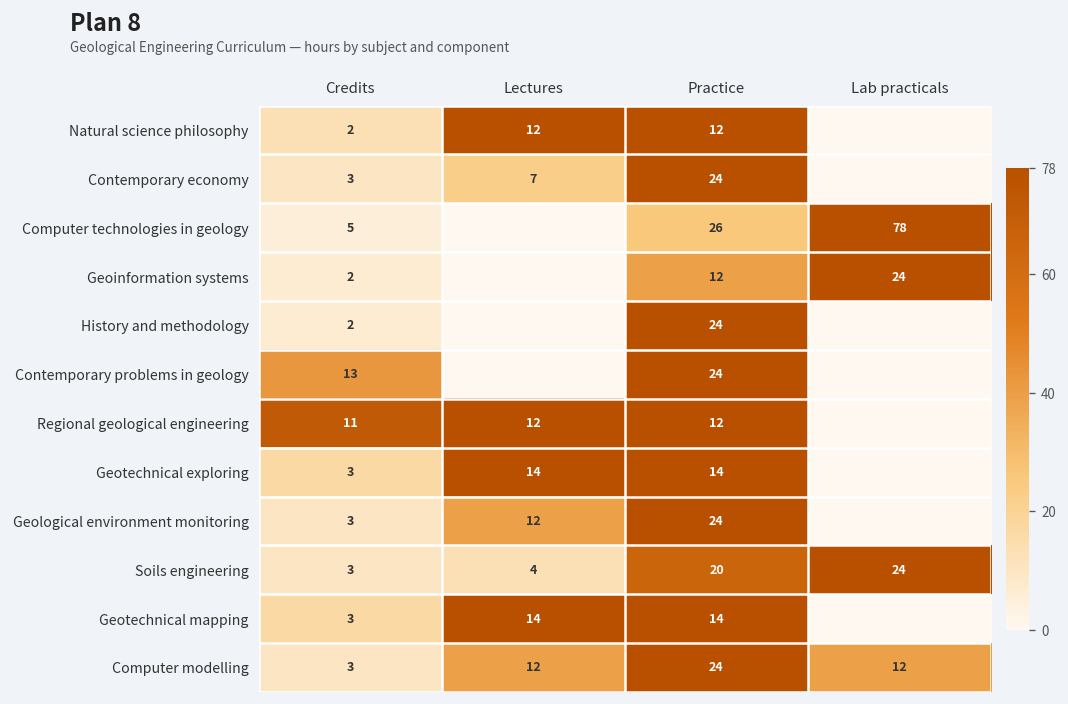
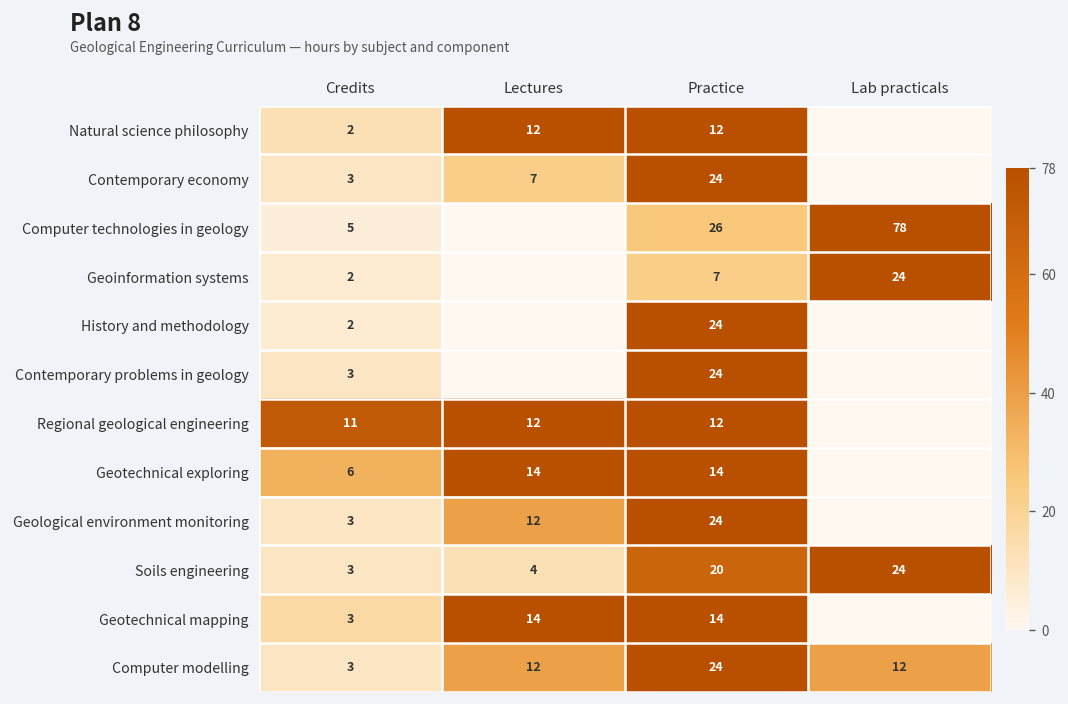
  {
    "Natural science philosophy": {
      "Credits": 2,
      "Lectures": 12,
      "Practice": 12
    },
    "Contemporary economy": {
      "Credits": 3,
      "Lectures": 7,
      "Practice": 24
    },
    "Computer technologies in geology": {
      "Credits": 5,
      "Practice": 26,
      "Lab practicals": 78
    },
    "Geoinformation systems": {
      "Credits": 2,
-     "Practice": 12,
+     "Practice": 7,
      "Lab practicals": 24
    },
    "History and methodology": {
      "Credits": 2,
      "Practice": 24
    },
    "Contemporary problems in geology": {
-     "Credits": 13,
+     "Credits": 3,
      "Practice": 24
    },
    "Regional geological engineering": {
      "Credits": 11,
      "Lectures": 12,
      "Practice": 12
    },
    "Geotechnical exploring": {
-     "Credits": 3,
+     "Credits": 6,
      "Lectures": 14,
      "Practice": 14
    },
    "Geological environment monitoring": {
      "Credits": 3,
      "Lectures": 12,
      "Practice": 24
    },
    "Soils engineering": {
      "Credits": 3,
      "Lectures": 4,
      "Practice": 20,
      "Lab practicals": 24
    },
    "Geotechnical mapping": {
      "Credits": 3,
      "Lectures": 14,
      "Practice": 14
    },
    "Computer modelling": {
      "Credits": 3,
      "Lectures": 12,
      "Practice": 24,
      "Lab practicals": 12
    }
  }
